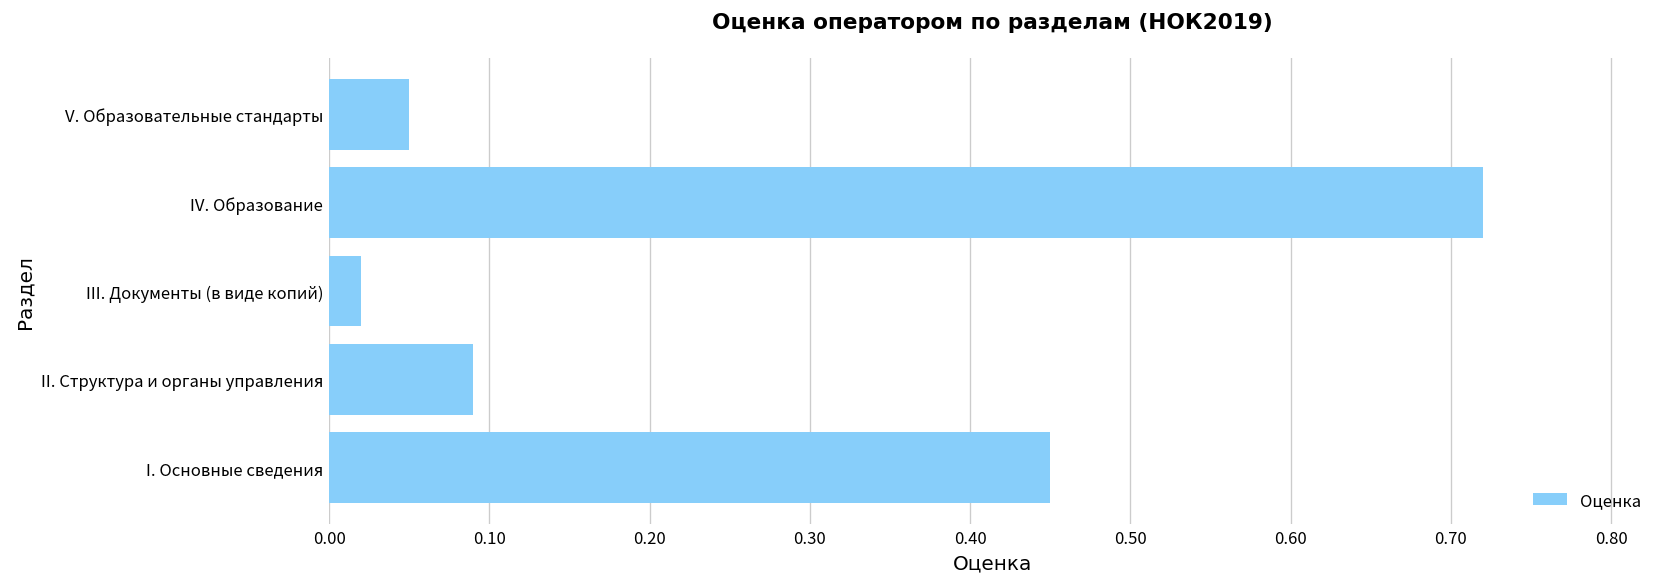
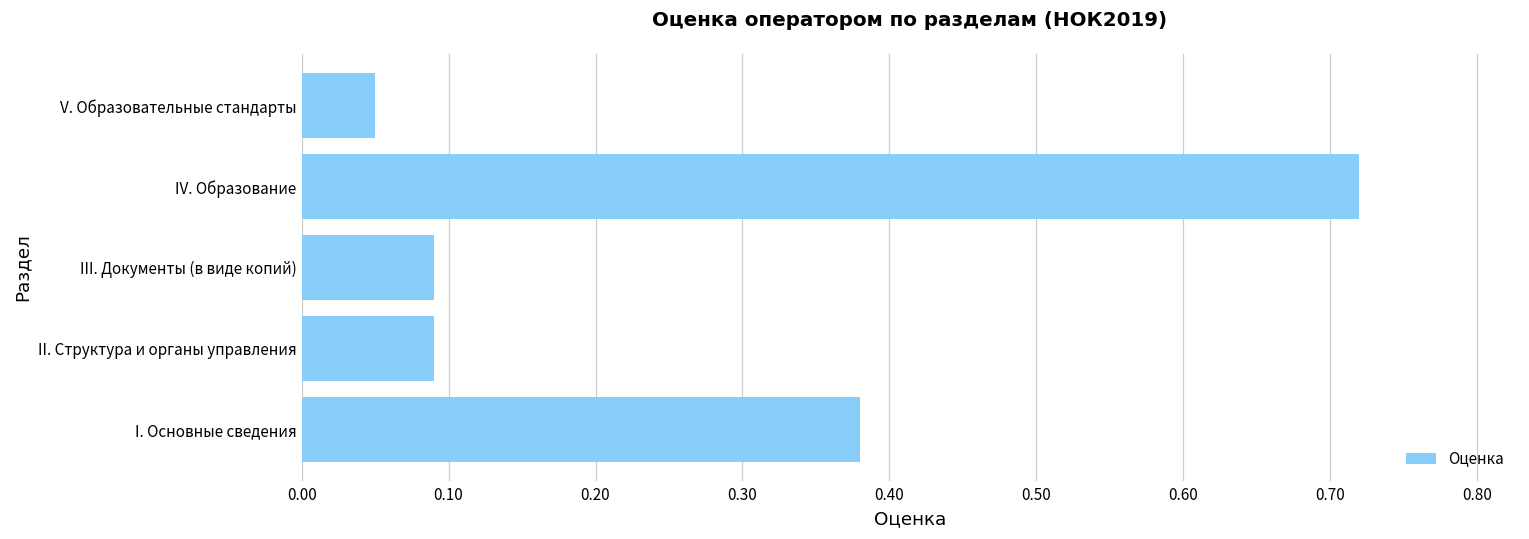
  {
    "V. Образовательные стандарты": 0.05,
    "IV. Образование": 0.72,
-   "III. Документы (в виде копий)": 0.02,
+   "III. Документы (в виде копий)": 0.09,
    "II. Структура и органы управления": 0.09,
-   "I. Основные сведения": 0.45
+   "I. Основные сведения": 0.38
  }
